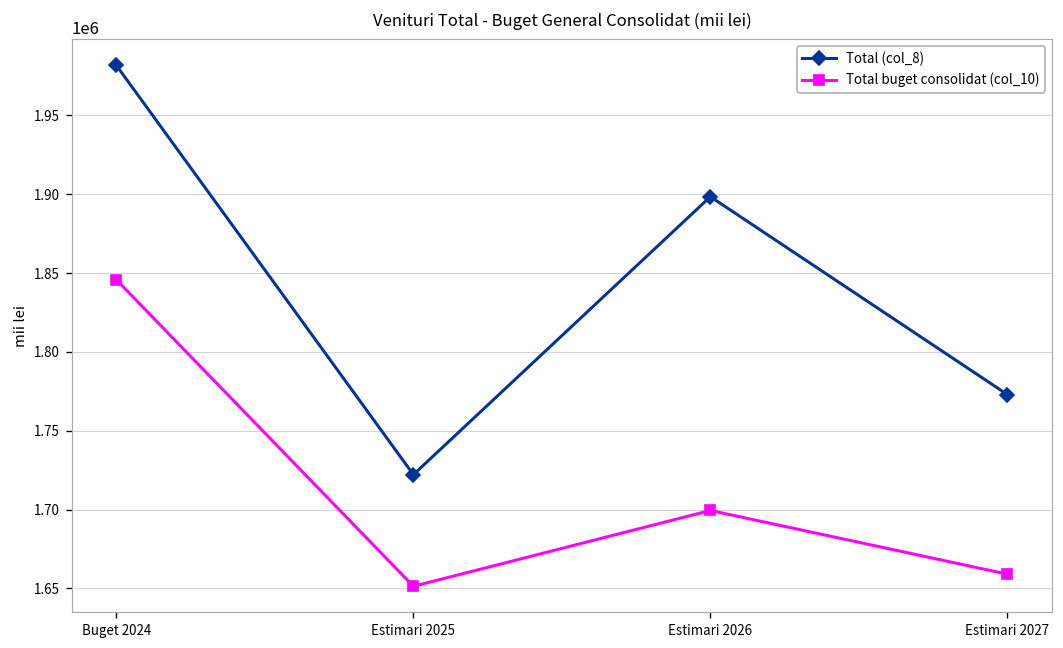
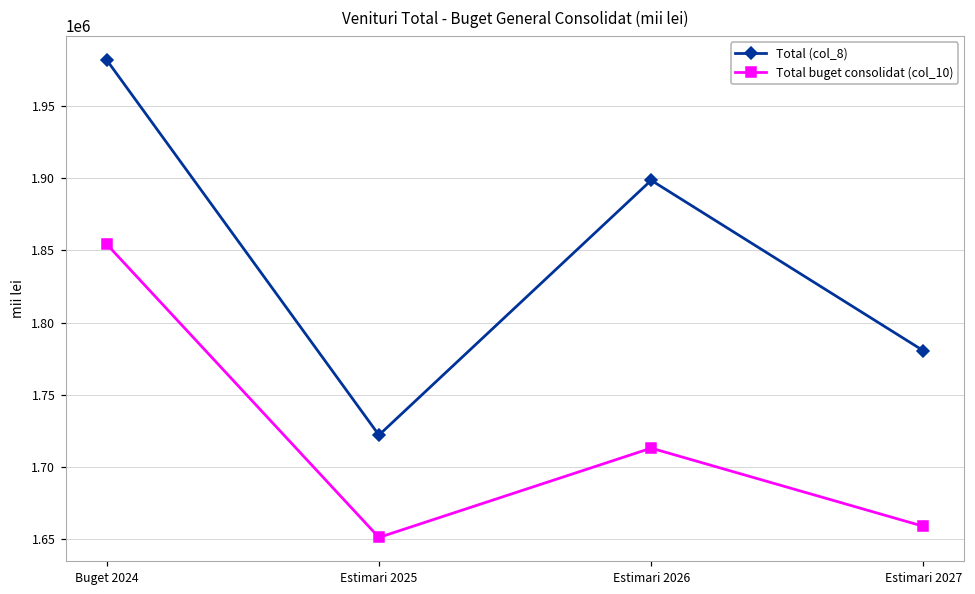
  {
    "Total (col_8)": {
      "Buget 2024": 1982000,
      "Estimari 2025": 1722000,
      "Estimari 2026": 1898000,
-     "Estimari 2027": 1773000
+     "Estimari 2027": 1780000
    },
    "Total buget consolidat (col_10)": {
-     "Buget 2024": 1846000,
+     "Buget 2024": 1854000,
      "Estimari 2025": 1651000,
-     "Estimari 2026": 1699000,
+     "Estimari 2026": 1713000,
      "Estimari 2027": 1659000
    }
  }
